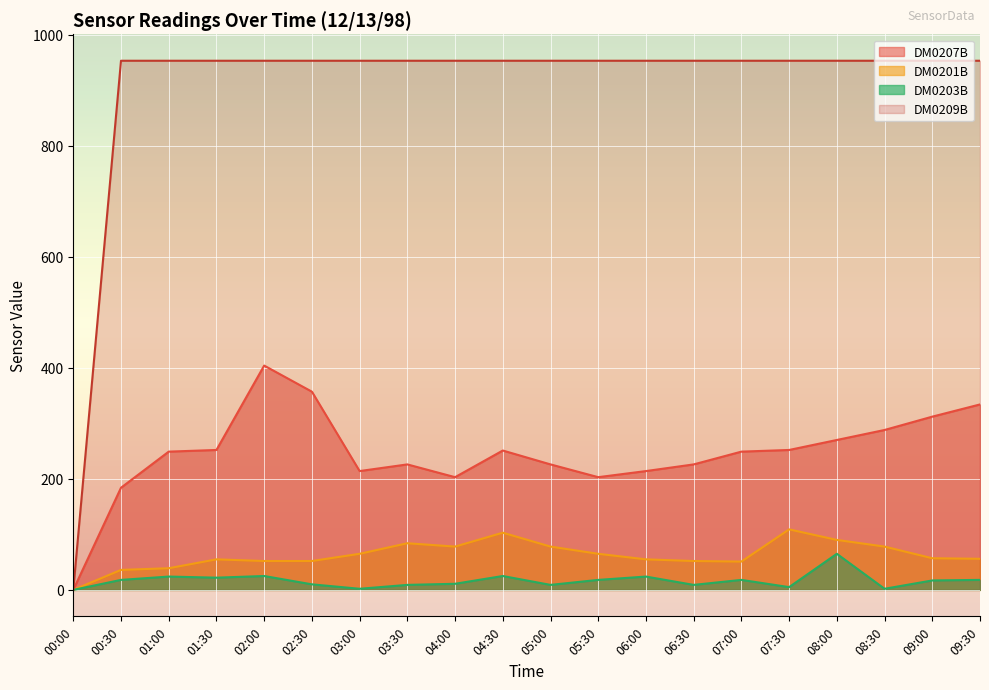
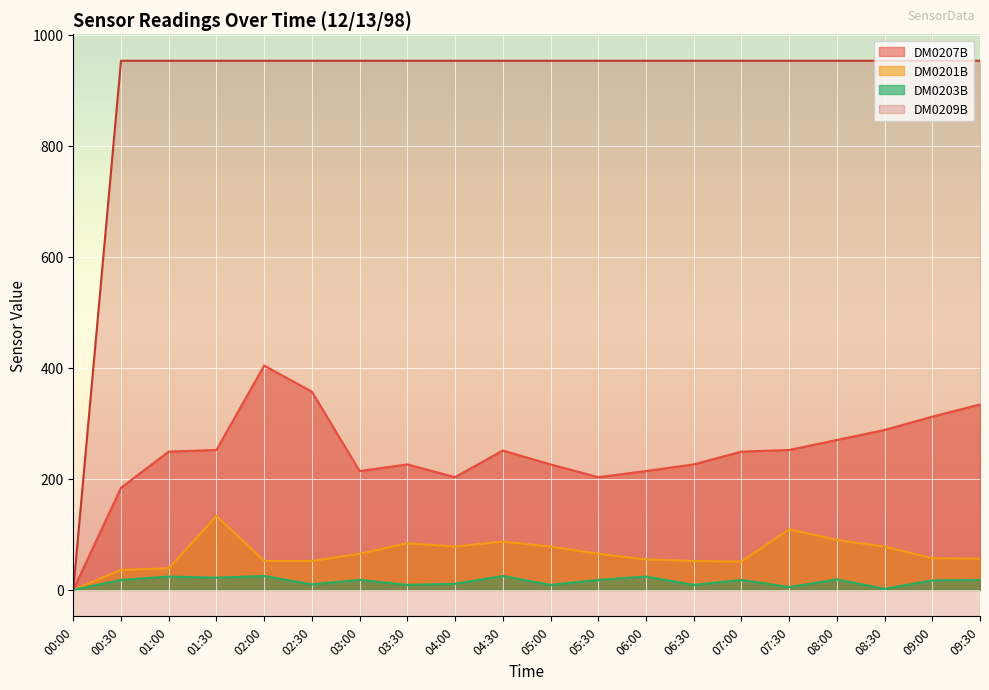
  {
    "DM0201B": {
      "00:30": 40,
      "01:00": 40,
-     "01:30": 60,
+     "01:30": 130,
      "02:00": 50,
      "02:30": 50,
      "03:00": 70,
      "03:30": 80,
      "04:00": 80,
-     "04:30": 100,
+     "04:30": 90,
      "05:00": 80,
      "05:30": 70,
      "06:00": 60,
      "06:30": 50,
      "07:00": 50,
      "07:30": 110,
      "08:00": 90,
      "08:30": 80,
      "09:00": 60,
      "09:30": 60
    },
    "DM0203B": {
      "00:30": 20,
      "01:00": 20,
      "01:30": 20,
      "02:00": 30,
      "02:30": 10,
-     "03:00": 0,
+     "03:00": 20,
      "03:30": 10,
      "04:00": 10,
      "04:30": 30,
      "05:00": 10,
      "05:30": 20,
      "06:00": 20,
      "06:30": 10,
      "07:00": 20,
      "07:30": 10,
-     "08:00": 70,
+     "08:00": 20,
      "08:30": 0,
      "09:00": 20,
      "09:30": 20
    }
  }
